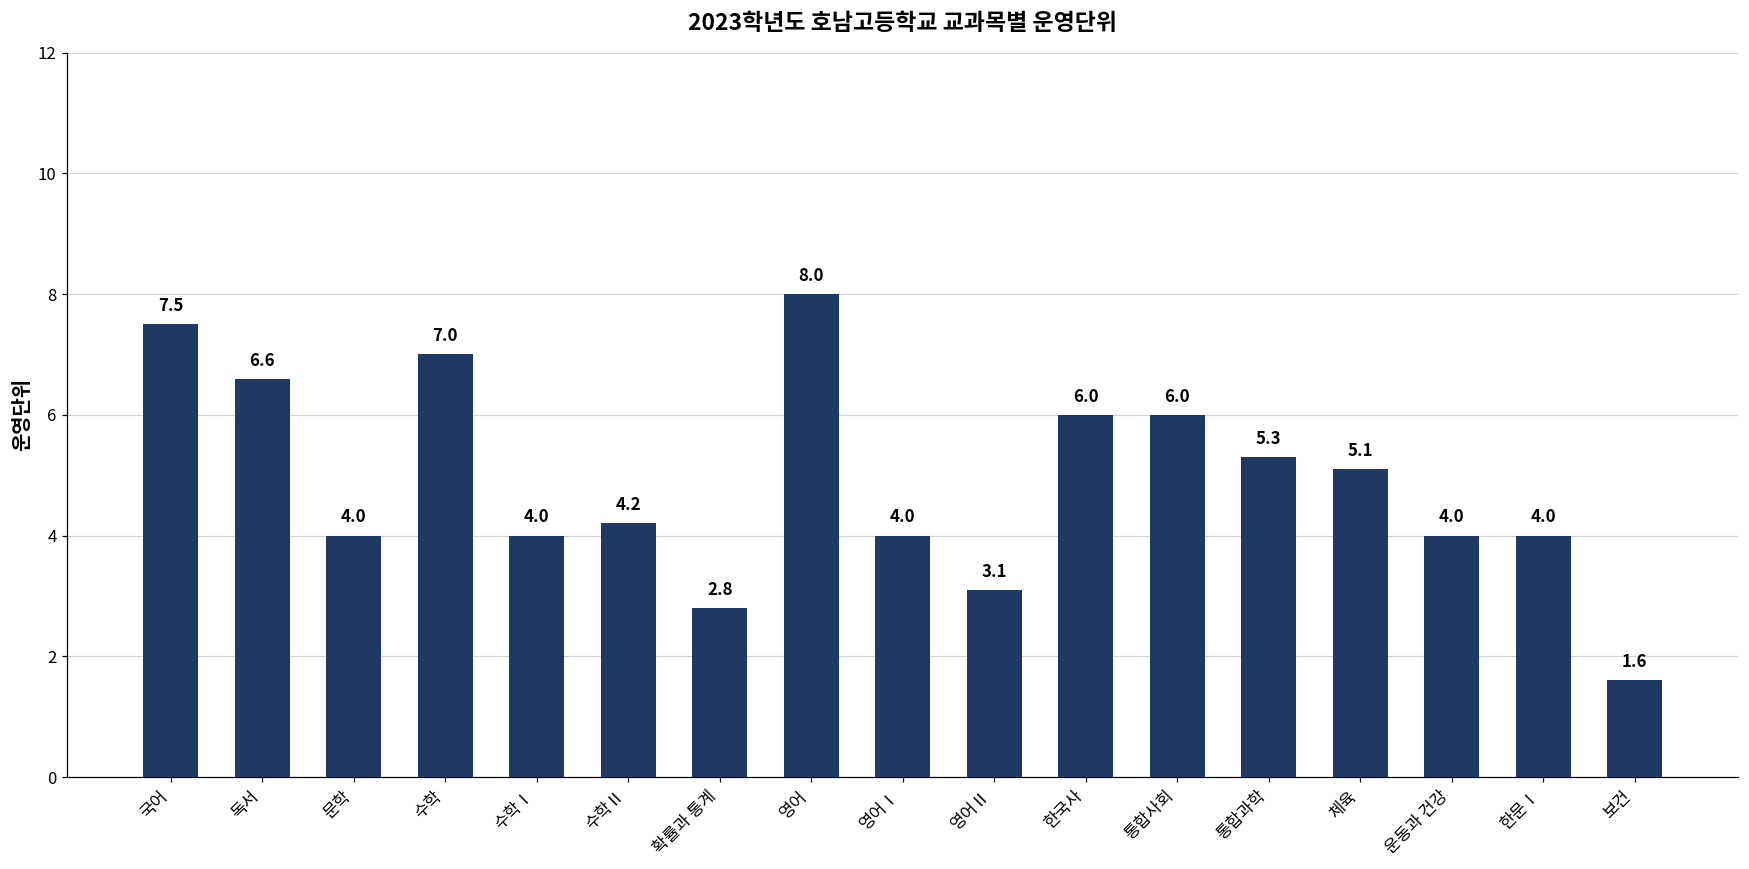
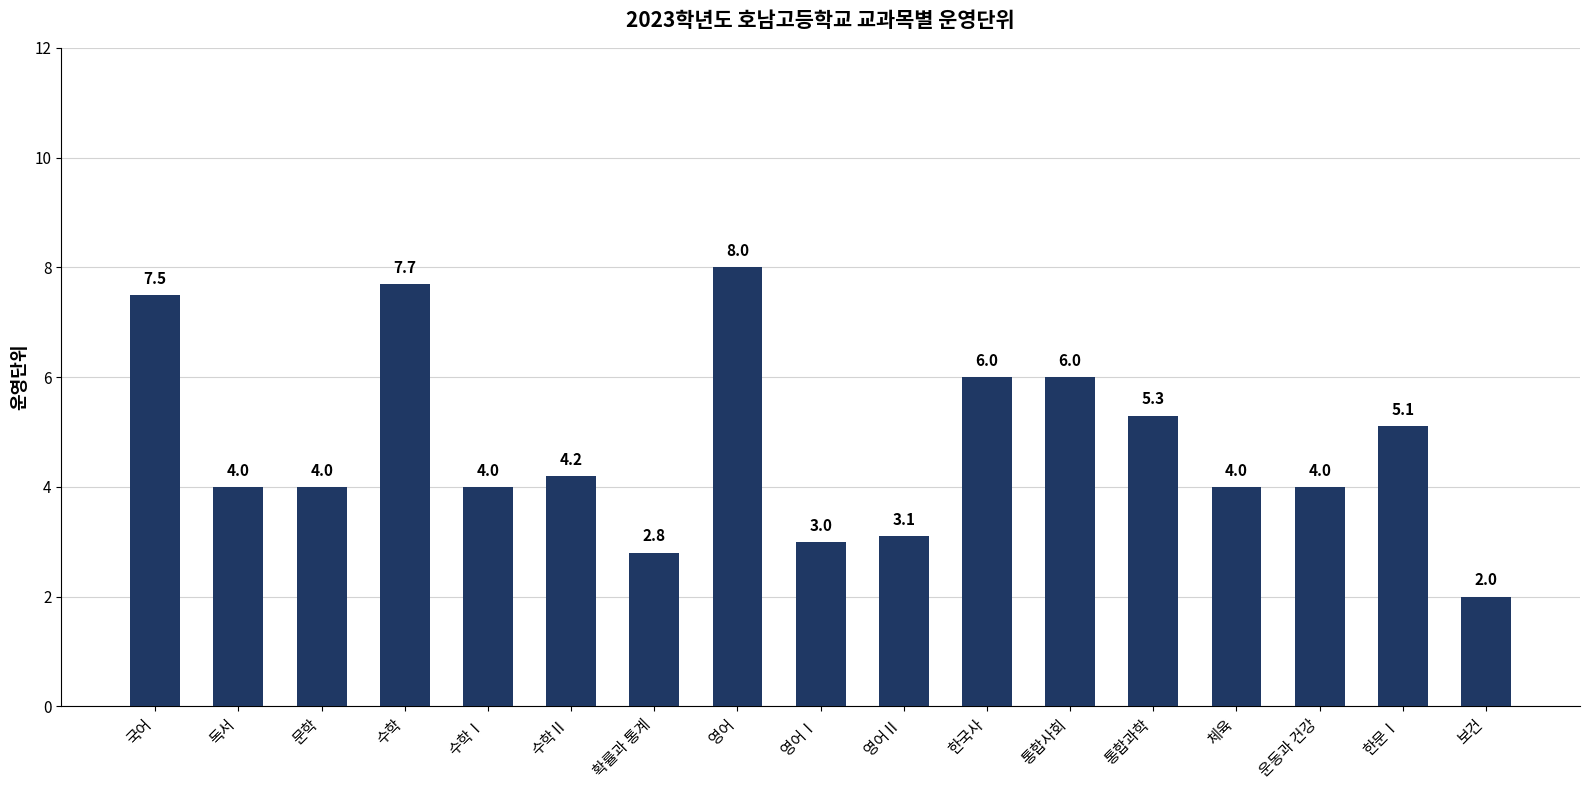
  {
    "국어": 7.5,
-   "독서": 6.6,
+   "독서": 4.0,
    "문학": 4.0,
-   "수학": 7.0,
+   "수학": 7.7,
    "수학Ⅰ": 4.0,
    "수학Ⅱ": 4.2,
    "확률과 통계": 2.8,
    "영어": 8.0,
-   "영어Ⅰ": 4.0,
+   "영어Ⅰ": 3.0,
    "영어Ⅱ": 3.1,
    "한국사": 6.0,
    "통합사회": 6.0,
    "통합과학": 5.3,
-   "체육": 5.1,
+   "체육": 4.0,
    "운동과 건강": 4.0,
-   "한문Ⅰ": 4.0,
-   "보건": 1.6
+   "한문Ⅰ": 5.1,
+   "보건": 2.0
  }
